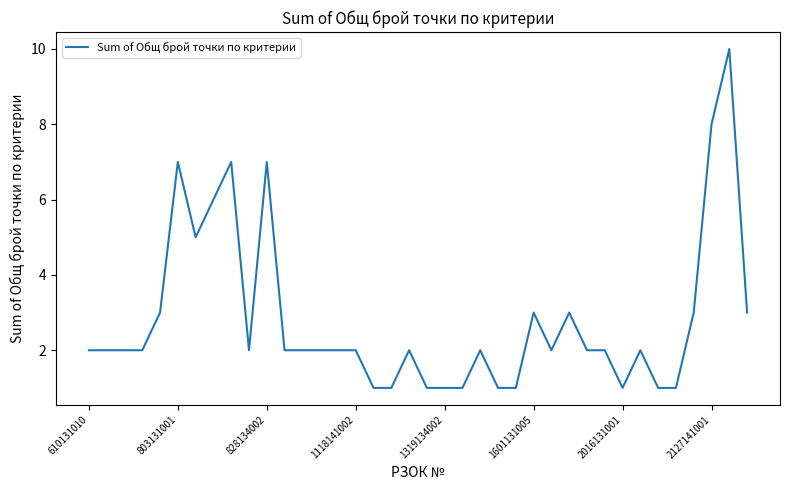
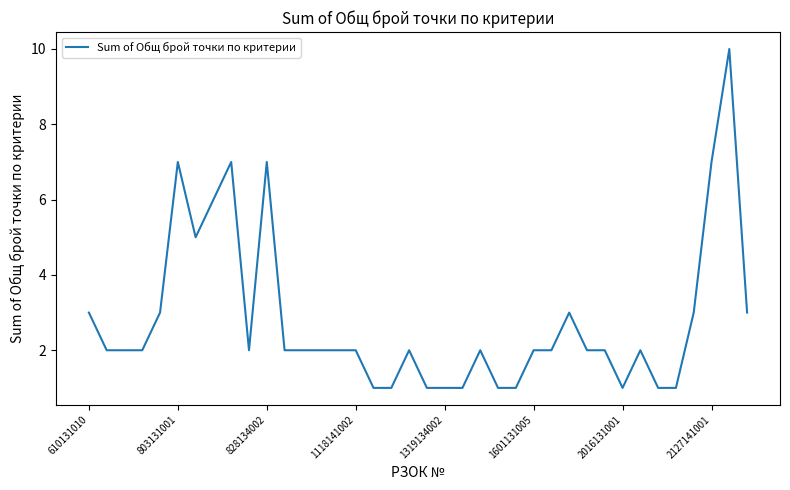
  {
-   "610131010": 2,
+   "610131010": 3,
    "803131001": 7,
    "828134002": 7,
    "1118141002": 2,
    "1319134002": 1,
-   "1601131005": 3,
+   "1601131005": 2,
    "2016131001": 1,
-   "2127141001": 8
+   "2127141001": 7
  }
